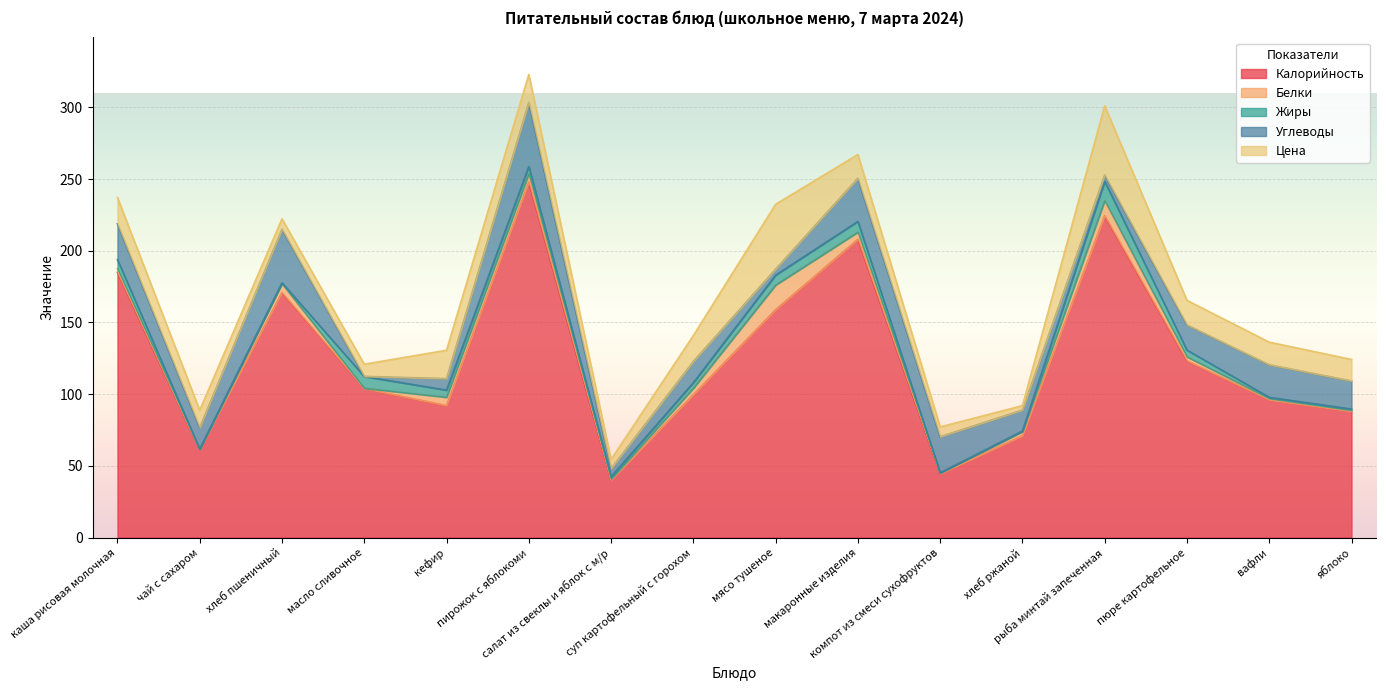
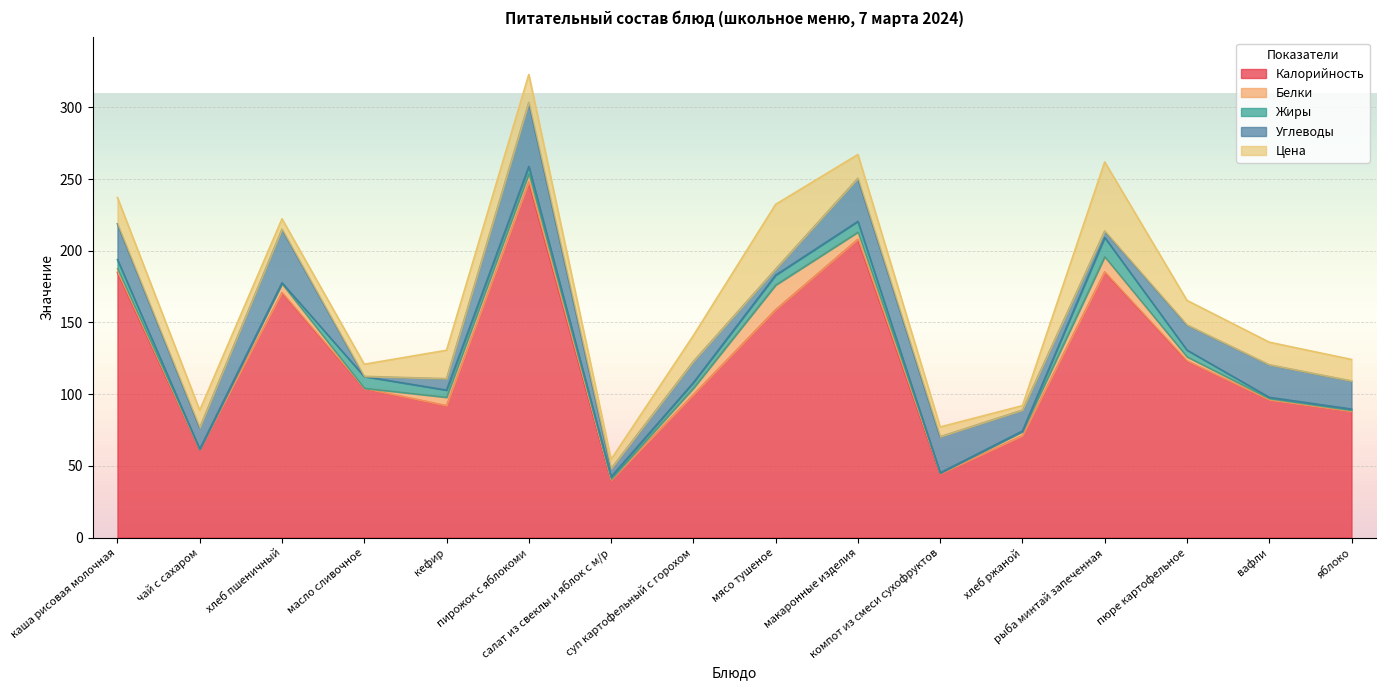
  {
    "Калорийность": {
      "каша рисовая молочная": 185,
      "хлеб пшеничный": 171,
      "кефир": 92,
      "пирожок с яблокоми": 248,
      "суп картофельный с горохом": 100,
      "мясо тушеное": 159,
      "макаронные изделия": 208,
      "хлеб ржаной": 71,
-     "рыба минтай запеченная": 224,
+     "рыба минтай запеченная": 185,
      "пюре картофельное": 123
    }
  }
